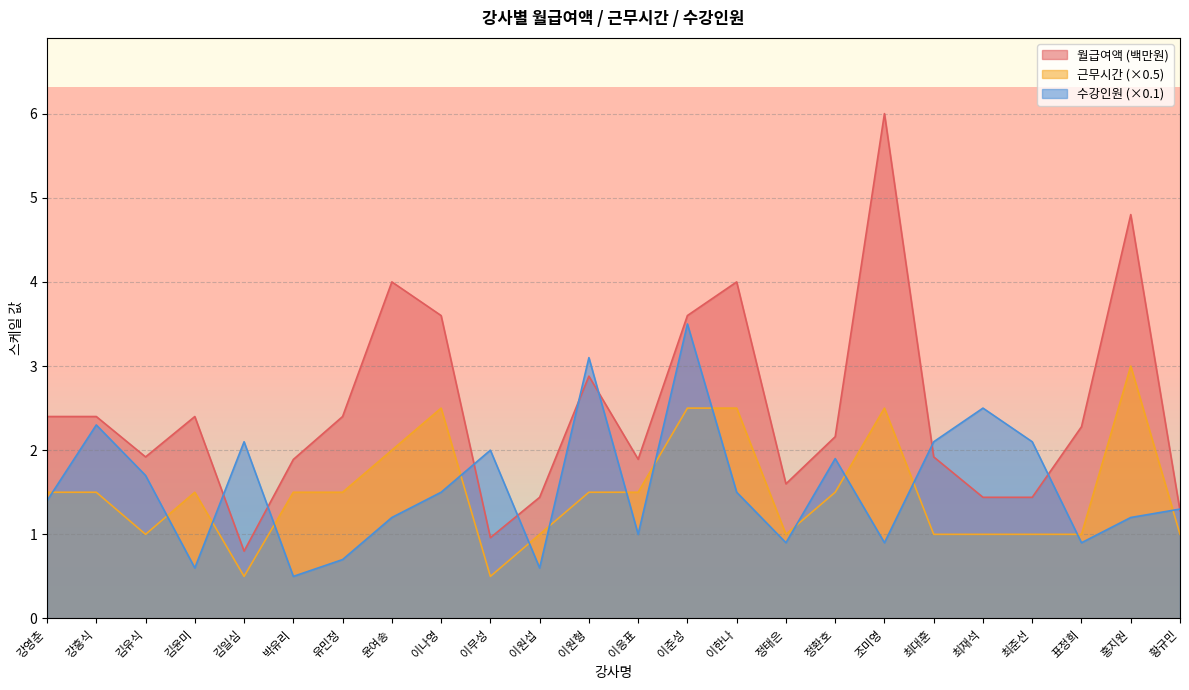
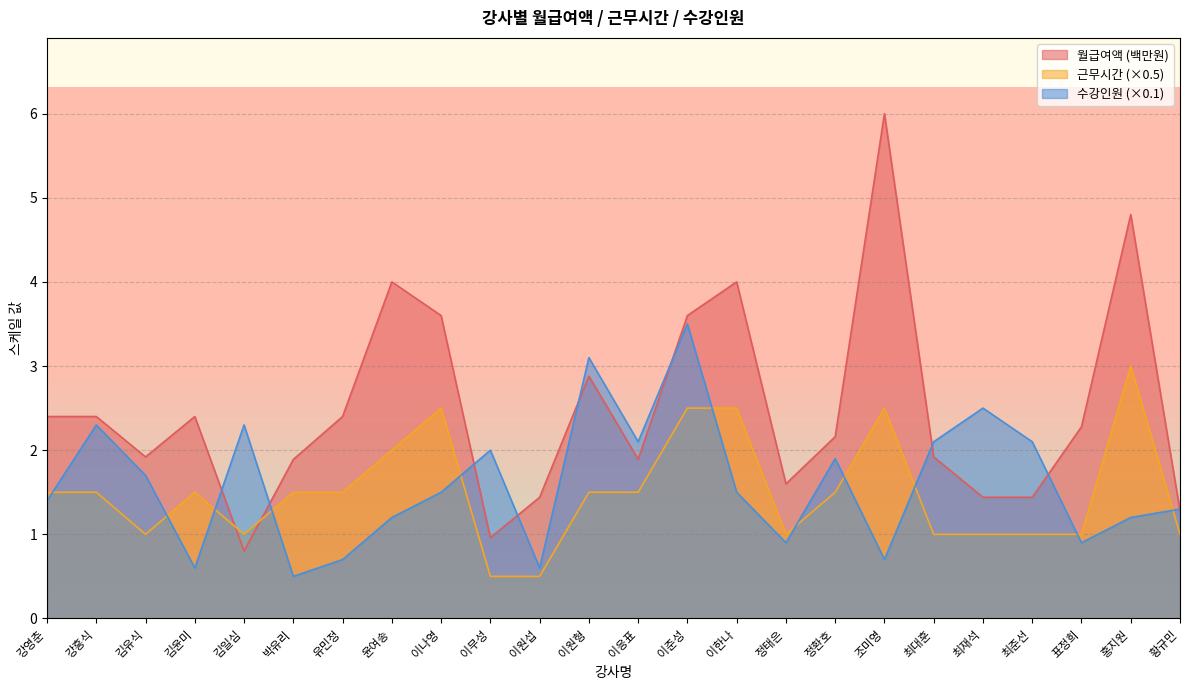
  {
    "월급여액 (백만원)": {
      "강영춘": 2.4,
      "강흥식": 2.4,
      "김유식": 1.9,
      "김윤미": 2.4,
      "김일심": 0.8,
      "박유리": 1.9,
      "유민정": 2.4,
      "윤여송": 4.0,
      "이나영": 3.6,
      "이무성": 1.0,
      "이원섭": 1.4,
      "이원형": 2.9,
      "이응표": 1.9,
      "이준성": 3.6,
      "이한나": 4.0,
      "정태은": 1.6,
      "정환호": 2.2,
      "조미영": 6.0,
      "최대훈": 1.9,
      "최재석": 1.4,
      "최준선": 1.4,
      "표정희": 2.3,
      "홍지원": 4.8
    },
    "근무시간 (×0.5)": {
      "강영춘": 1.5,
      "강흥식": 1.5,
      "김유식": 1.0,
      "김윤미": 1.5,
-     "김일심": 0.5,
+     "김일심": 1.0,
      "박유리": 1.5,
      "유민정": 1.5,
      "윤여송": 2.0,
      "이나영": 2.5,
      "이무성": 0.5,
-     "이원섭": 1.0,
+     "이원섭": 0.5,
      "이원형": 1.5,
      "이응표": 1.5,
      "이준성": 2.5,
      "이한나": 2.5,
      "정태은": 1.0,
      "정환호": 1.5,
      "조미영": 2.5,
      "최대훈": 1.0,
      "최재석": 1.0,
      "최준선": 1.0,
      "표정희": 1.0,
      "홍지원": 3.0,
      "황규민": 1.0
    },
    "수강인원 (×0.1)": {
      "강영춘": 1.4,
      "강흥식": 2.3,
      "김유식": 1.7,
      "김윤미": 0.6,
-     "김일심": 2.1,
+     "김일심": 2.3,
      "박유리": 0.5,
      "유민정": 0.7,
      "윤여송": 1.2,
      "이나영": 1.5,
      "이무성": 2.0,
      "이원섭": 0.6,
      "이원형": 3.1,
-     "이응표": 1.0,
+     "이응표": 2.1,
      "이준성": 3.5,
      "이한나": 1.5,
      "정태은": 0.9,
      "정환호": 1.9,
-     "조미영": 0.9,
+     "조미영": 0.7,
      "최대훈": 2.1,
      "최재석": 2.5,
      "최준선": 2.1,
      "표정희": 0.9,
      "홍지원": 1.2
    }
  }
